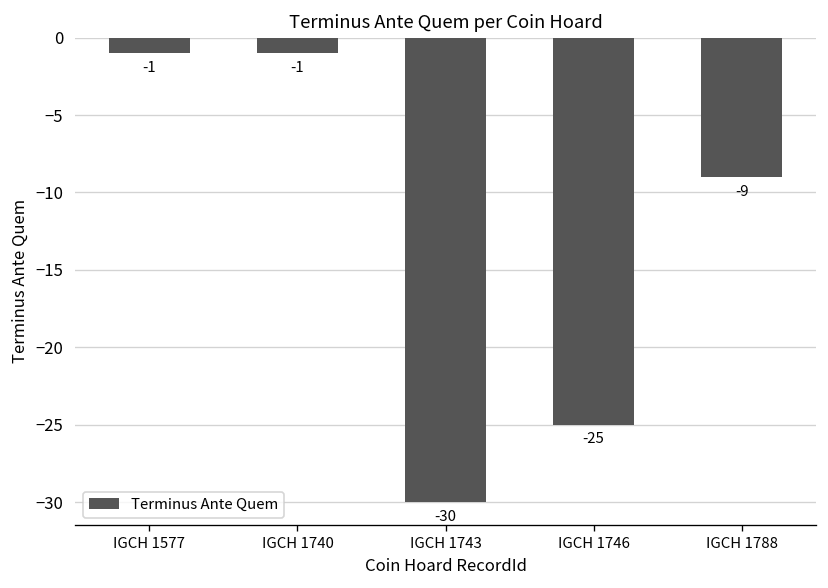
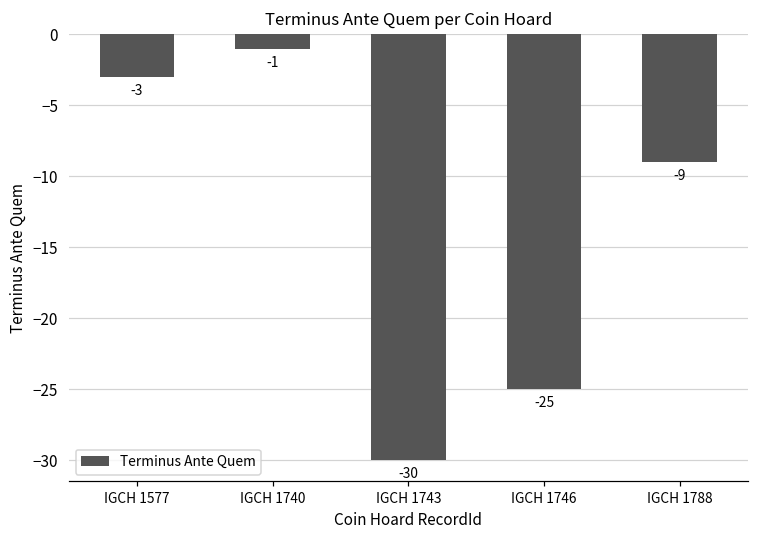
  {
-   "IGCH 1577": -1,
+   "IGCH 1577": -3,
    "IGCH 1740": -1,
    "IGCH 1743": -30,
    "IGCH 1746": -25,
    "IGCH 1788": -9
  }
